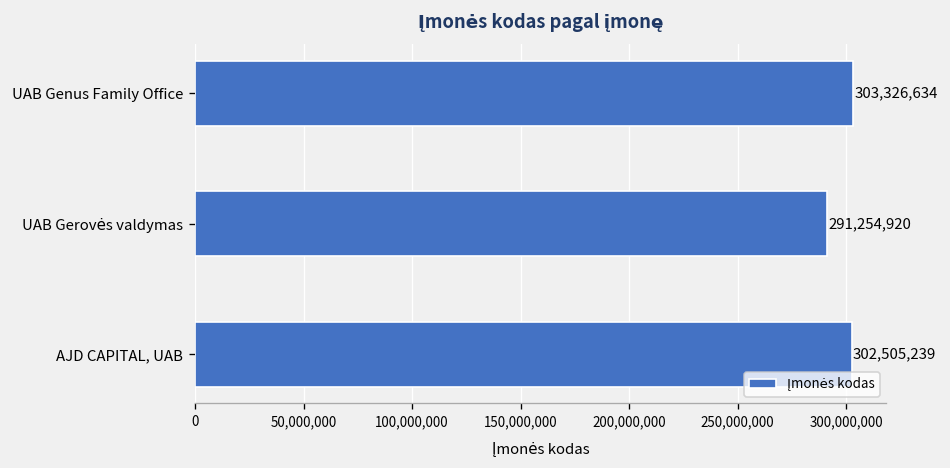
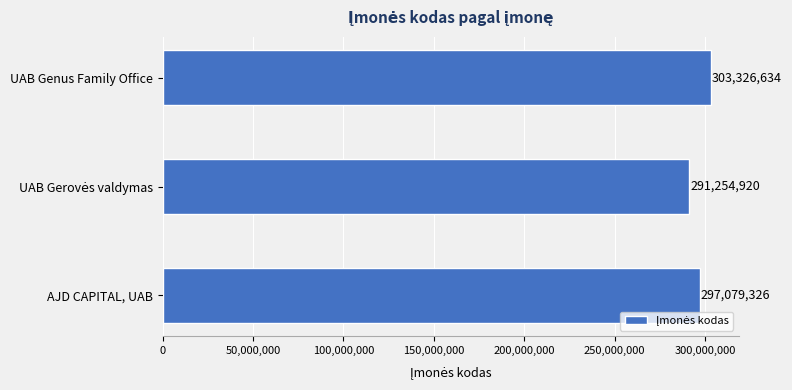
  {
    "UAB Genus Family Office": "303,326,634",
    "UAB Gerovės valdymas": "291,254,920",
-   "AJD CAPITAL, UAB": "302,505,239"
+   "AJD CAPITAL, UAB": "297,079,326"
  }
